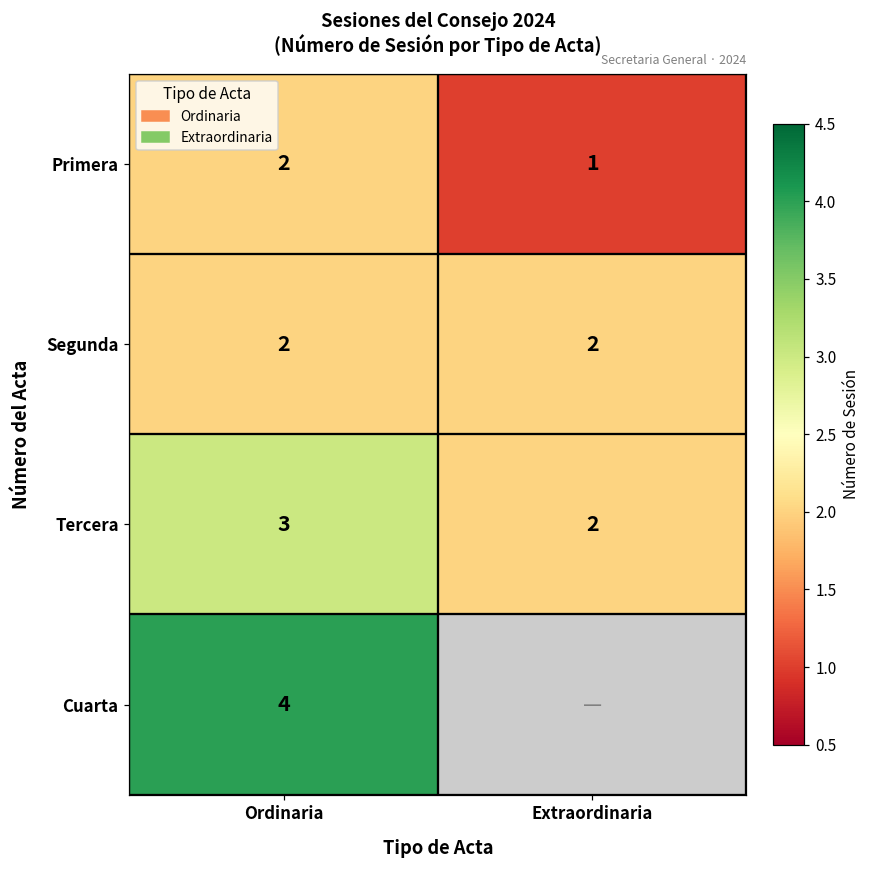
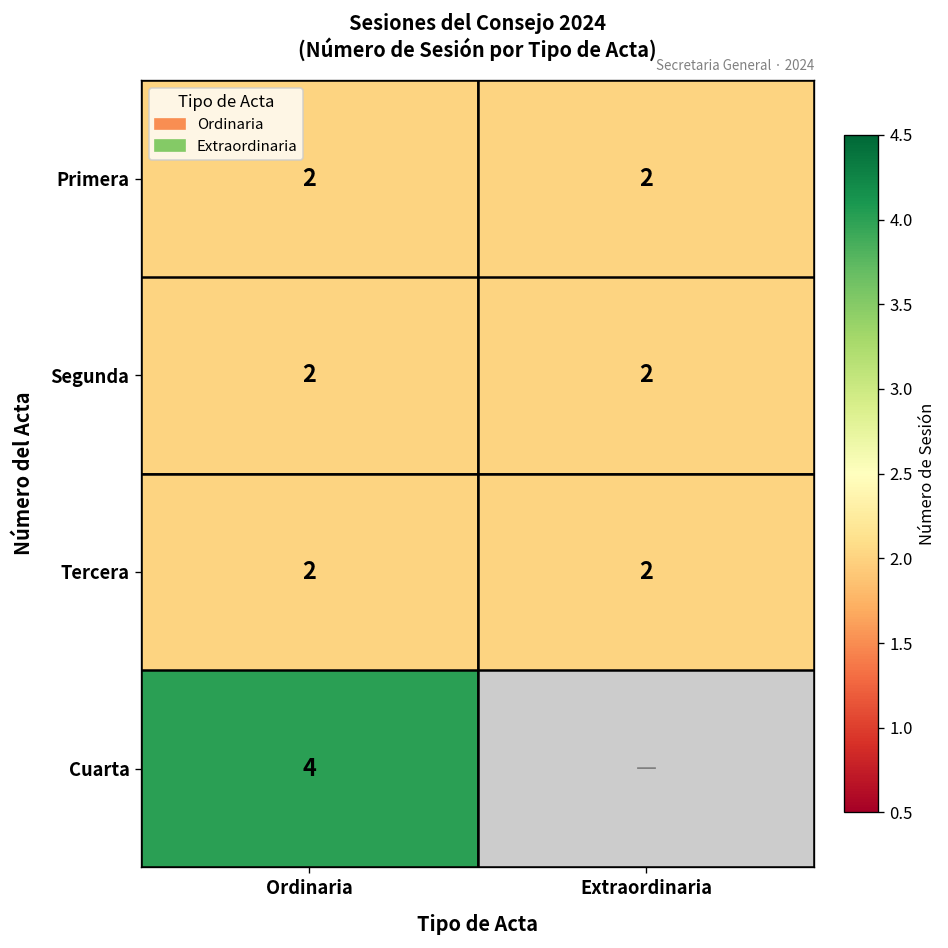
  {
    "Primera": {
      "Ordinaria": 2,
-     "Extraordinaria": 1
+     "Extraordinaria": 2
    },
    "Segunda": {
      "Ordinaria": 2,
      "Extraordinaria": 2
    },
    "Tercera": {
-     "Ordinaria": 3,
+     "Ordinaria": 2,
      "Extraordinaria": 2
    },
    "Cuarta": {
      "Ordinaria": 4
    }
  }
